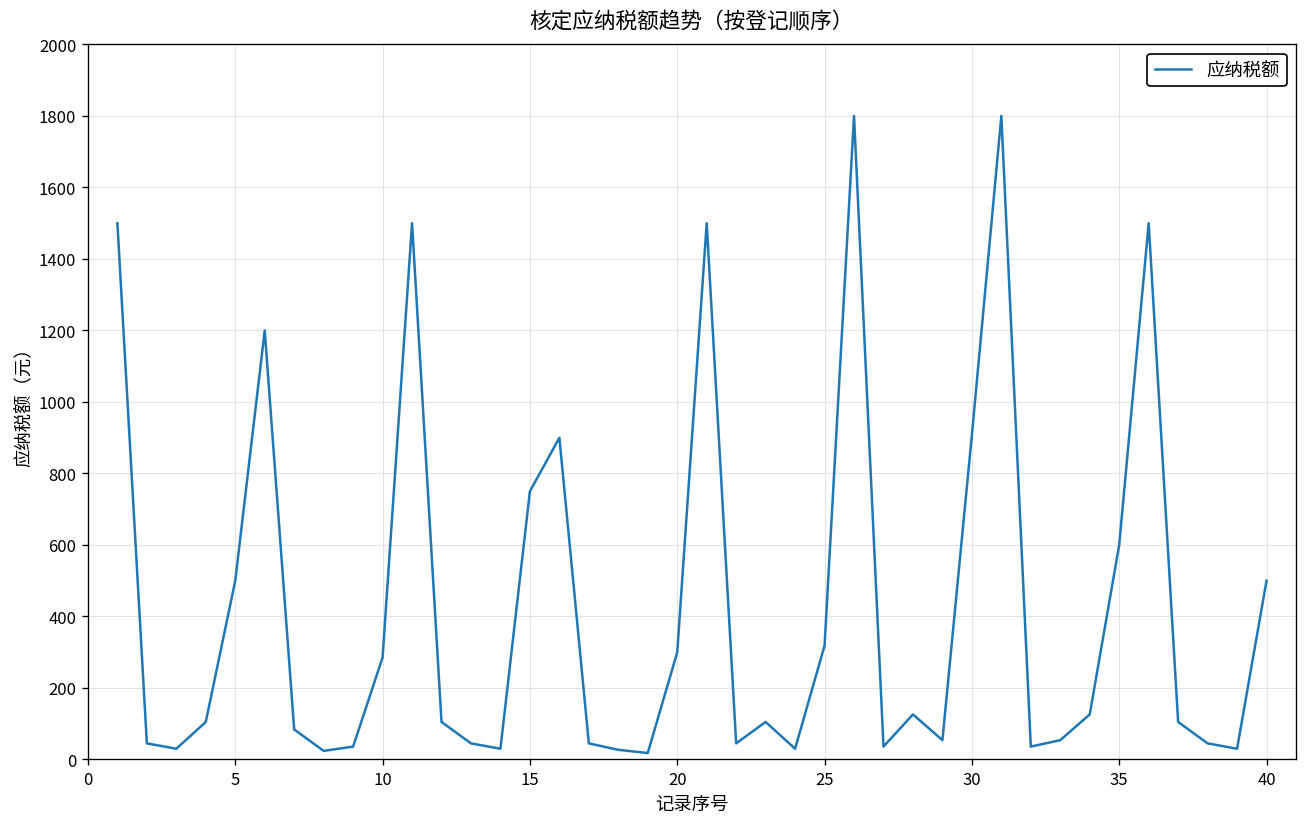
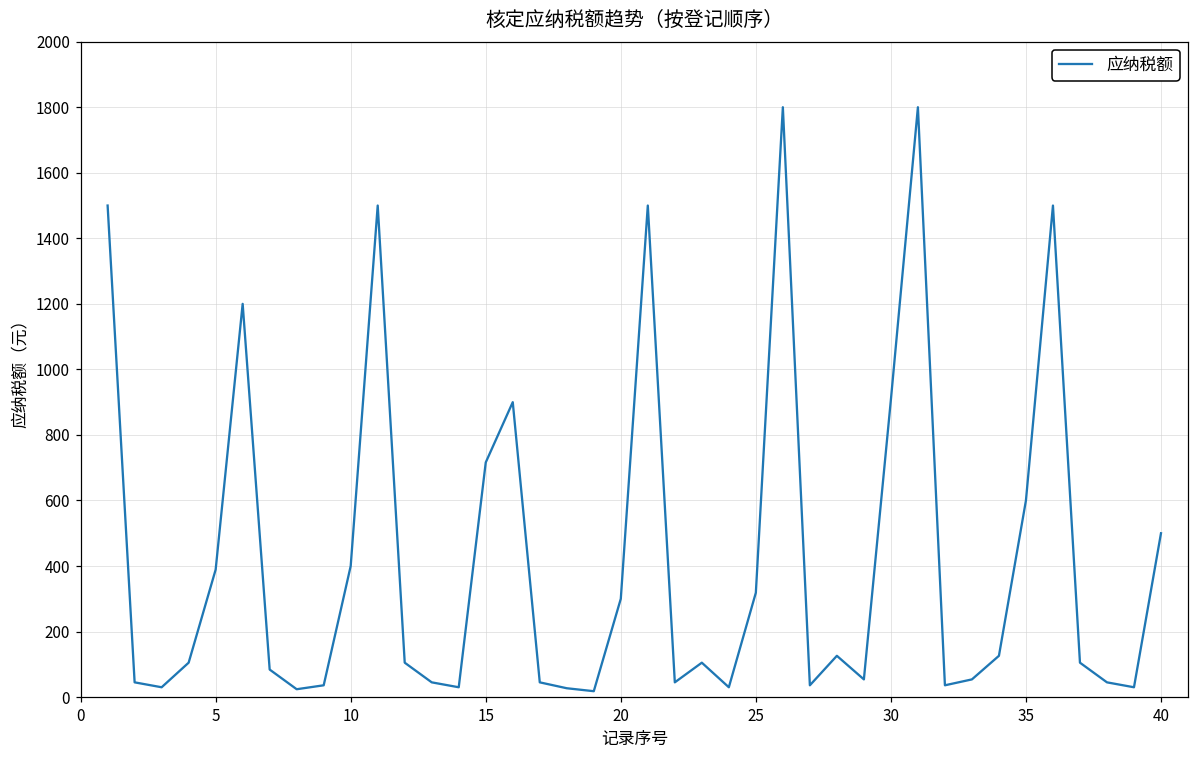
  {
-   "5": 500,
-   "10": 290,
-   "15": 750,
+   "5": 390,
+   "10": 400,
+   "15": 720,
    "20": 300,
    "25": 320,
    "30": 910,
    "35": 600,
    "40": 500
  }
